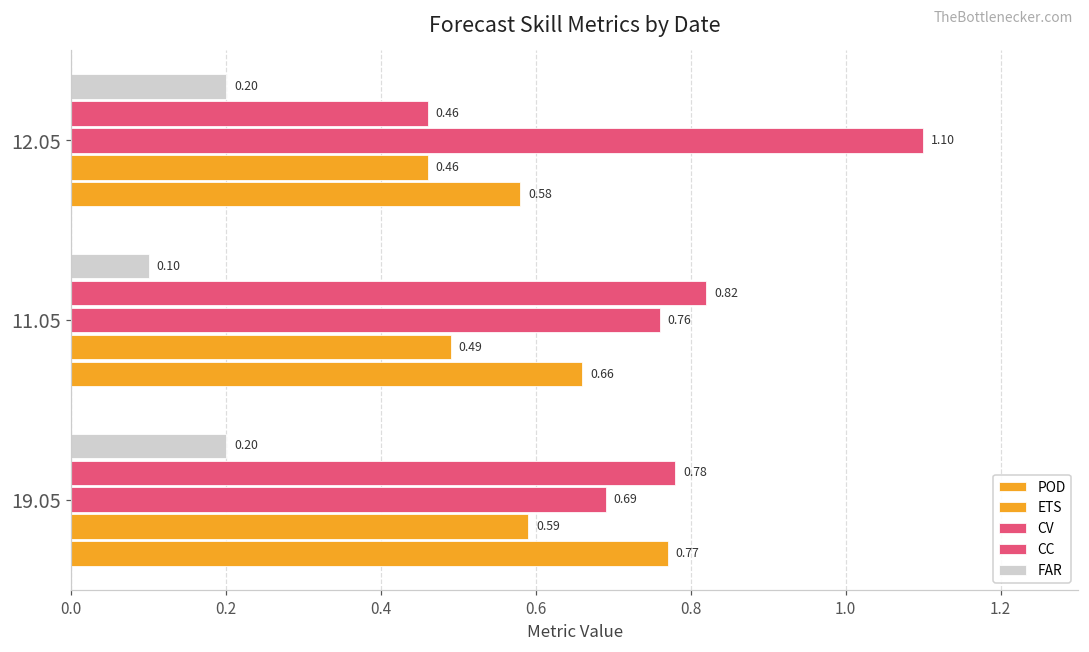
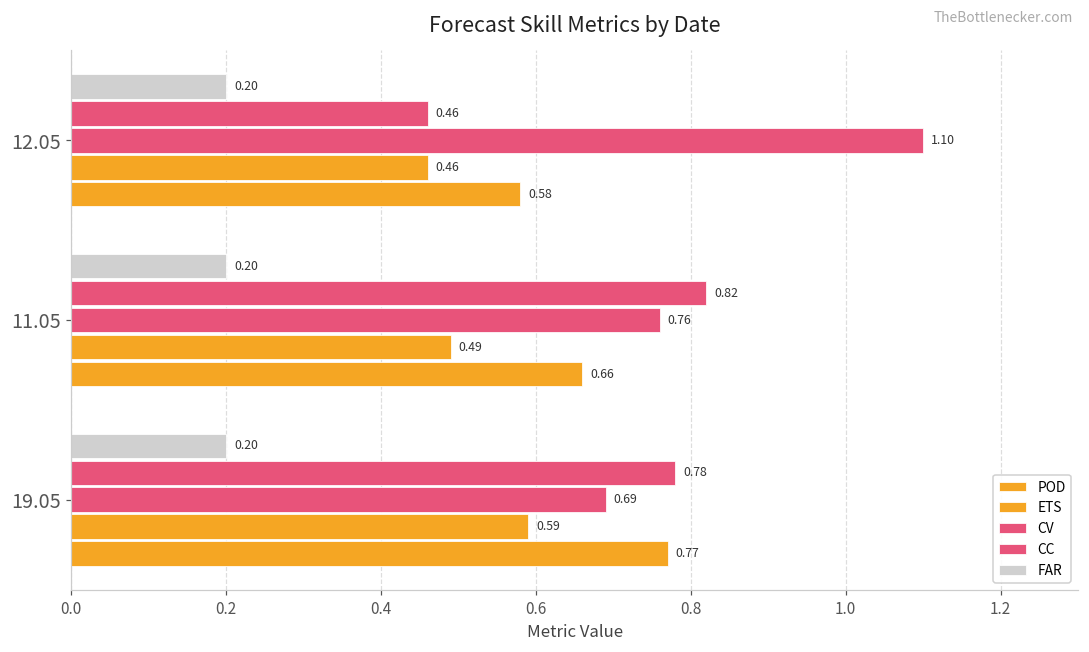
  {
    "FAR": {
      "12.05": 0.20,
-     "11.05": 0.10,
+     "11.05": 0.20,
      "19.05": 0.20
    }
  }
